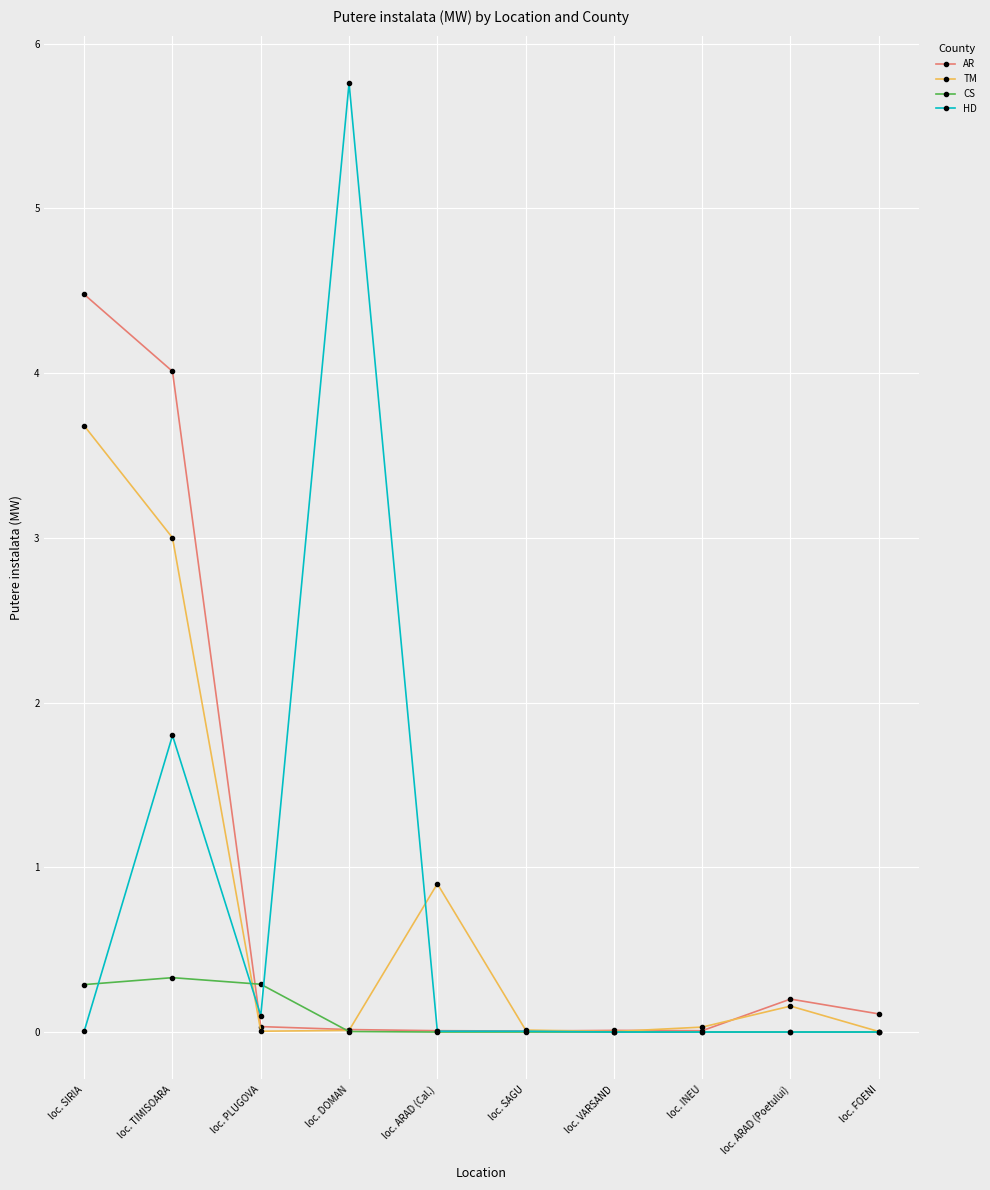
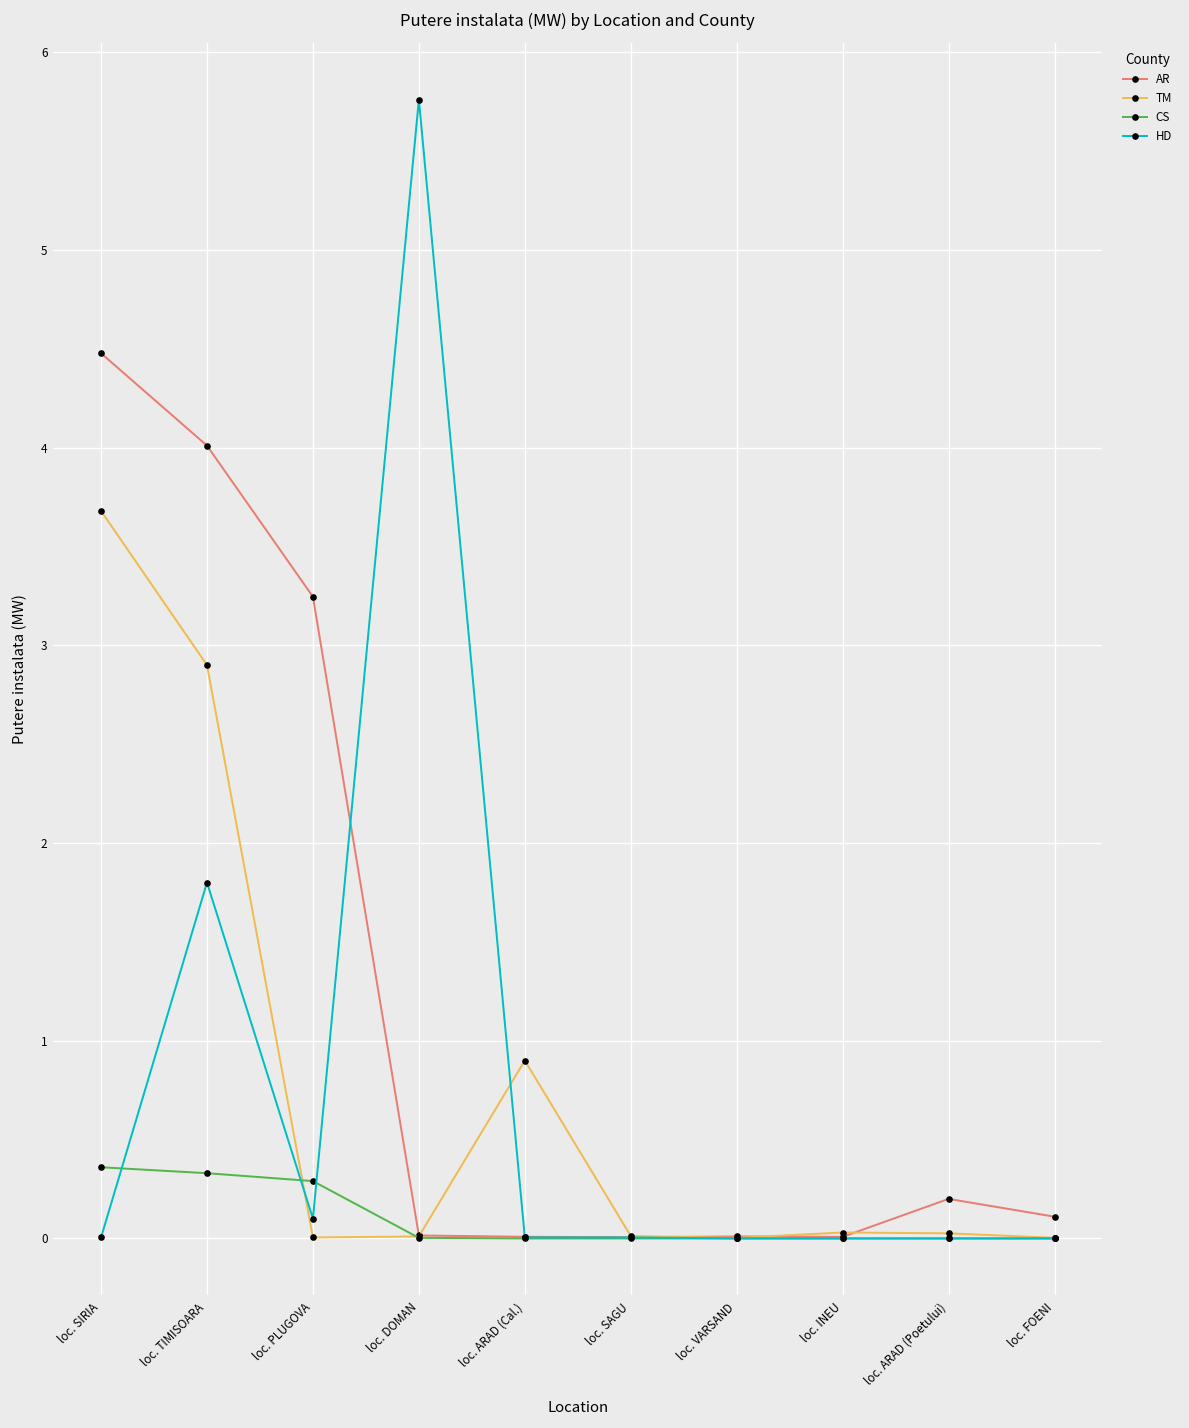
  {
    "AR": {
      "loc. SIRIA": 4.48,
      "loc. TIMISOARA": 4.01,
-     "loc. PLUGOVA": 0.03,
+     "loc. PLUGOVA": 3.25,
      "loc. ARAD (Poetului)": 0.20,
      "loc. FOENI": 0.11
    },
    "TM": {
      "loc. SIRIA": 3.68,
-     "loc. TIMISOARA": 3.0,
+     "loc. TIMISOARA": 2.9,
      "loc. PLUGOVA": 0.00,
      "loc. ARAD (Cal.)": 0.90,
      "loc. INEU": 0.03,
-     "loc. ARAD (Poetului)": 0.16
+     "loc. ARAD (Poetului)": 0.03
    },
    "CS": {
-     "loc. SIRIA": 0.29,
+     "loc. SIRIA": 0.36,
      "loc. TIMISOARA": 0.33,
      "loc. PLUGOVA": 0.29
    },
    "HD": {
      "loc. SIRIA": 0.01,
      "loc. TIMISOARA": 1.80,
      "loc. PLUGOVA": 0.10,
      "loc. DOMAN": 5.76
    }
  }
